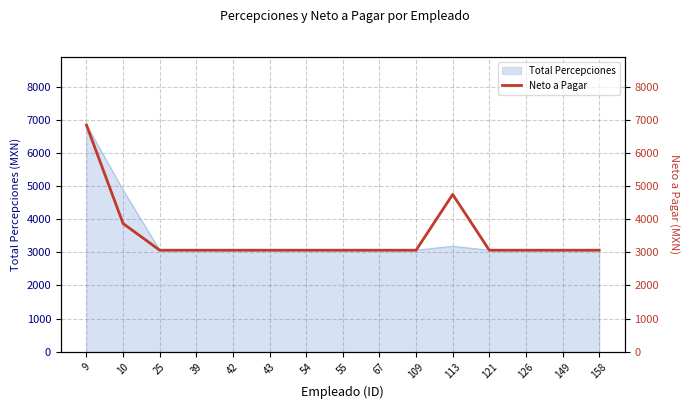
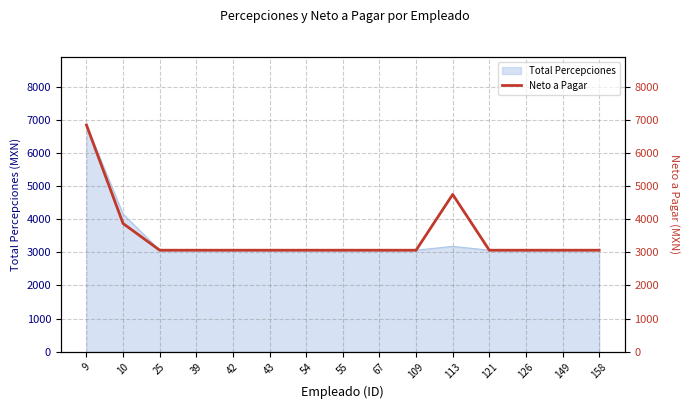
  {
    "Total Percepciones": {
      "9": 6800,
-     "10": 4900,
+     "10": 4200,
      "25": 3100,
      "39": 3100,
      "42": 3100,
      "43": 3100,
      "54": 3100,
      "55": 3100,
      "67": 3100,
      "109": 3100,
      "113": 3200,
      "121": 3100,
      "126": 3100,
      "149": 3100,
      "158": 3100
    },
    "Neto a Pagar": {
      "9": 6800,
      "10": 3900,
      "25": 3100,
      "39": 3100,
      "42": 3100,
      "43": 3100,
      "54": 3100,
      "55": 3100,
      "67": 3100,
      "109": 3100,
      "113": 4700,
      "121": 3100,
      "126": 3100,
      "149": 3100,
      "158": 3100
    }
  }
